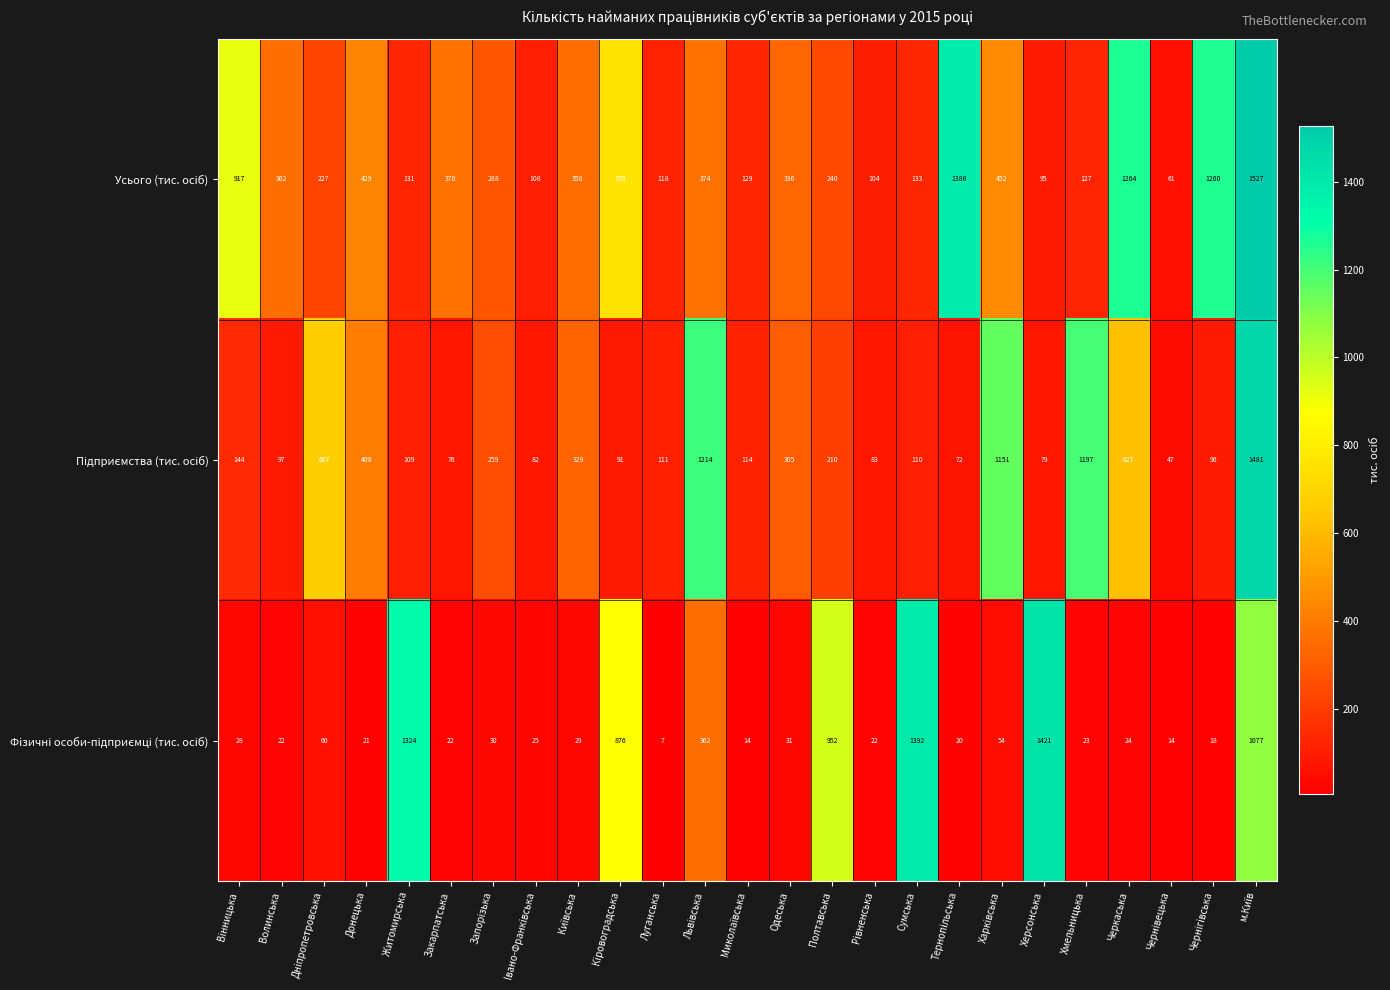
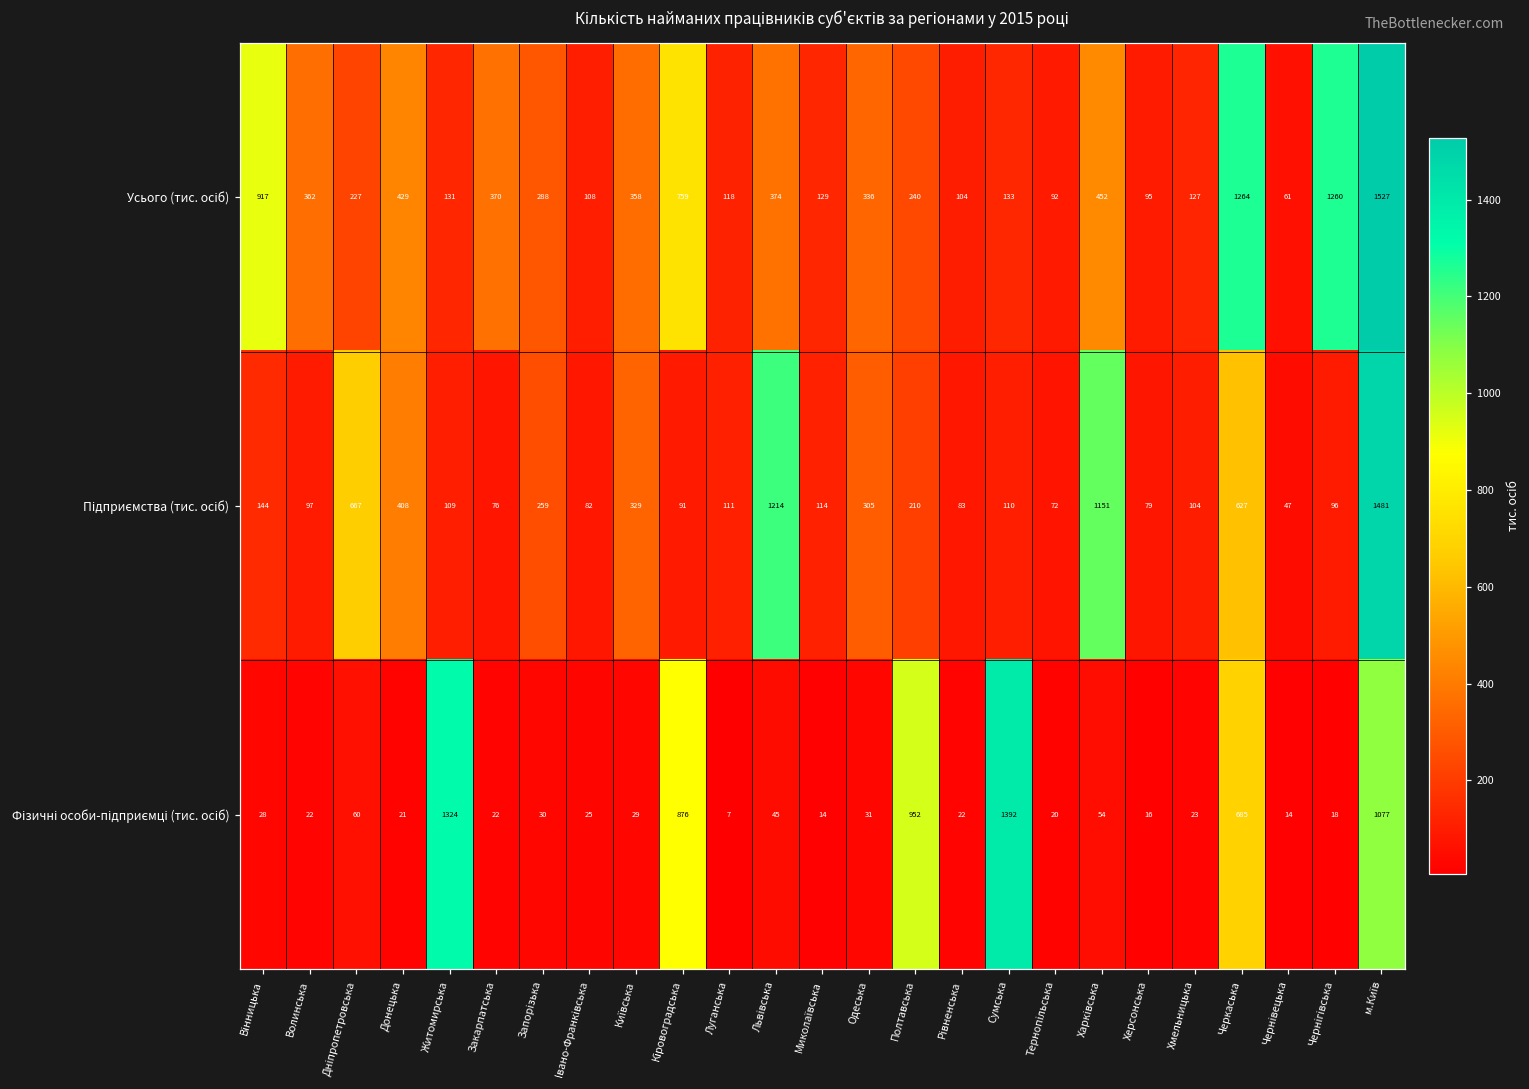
  {
    "Усього (тис. осіб)": {
      "Вінницька": 917,
      "Волинська": 362,
      "Дніпропетровська": 227,
      "Донецька": 429,
      "Житомирська": 131,
      "Закарпатська": 370,
      "Запорізька": 288,
      "Івано-Франківська": 108,
      "Київська": 358,
      "Кіровоградська": 759,
      "Луганська": 118,
      "Львівська": 374,
      "Миколаївська": 129,
      "Одеська": 336,
      "Полтавська": 240,
      "Рівненська": 104,
      "Сумська": 133,
-     "Тернопільська": 1386,
+     "Тернопільська": 92,
      "Харківська": 452,
      "Херсонська": 95,
      "Хмельницька": 127,
      "Черкаська": 1264,
      "Чернівецька": 61,
      "Чернігівська": 1260,
      "м.Київ": 1527
    },
    "Підприємства (тис. осіб)": {
      "Вінницька": 144,
      "Волинська": 97,
      "Дніпропетровська": 667,
      "Донецька": 408,
      "Житомирська": 109,
      "Закарпатська": 76,
      "Запорізька": 259,
      "Івано-Франківська": 82,
      "Київська": 329,
      "Кіровоградська": 91,
      "Луганська": 111,
      "Львівська": 1214,
      "Миколаївська": 114,
      "Одеська": 305,
      "Полтавська": 210,
      "Рівненська": 83,
      "Сумська": 110,
      "Тернопільська": 72,
      "Харківська": 1151,
      "Херсонська": 79,
-     "Хмельницька": 1197,
+     "Хмельницька": 104,
      "Черкаська": 627,
      "Чернівецька": 47,
      "Чернігівська": 96,
      "м.Київ": 1481
    },
    "Фізичні особи-підприємці (тис. осіб)": {
      "Вінницька": 28,
      "Волинська": 22,
      "Дніпропетровська": 60,
      "Донецька": 21,
      "Житомирська": 1324,
      "Закарпатська": 22,
      "Запорізька": 30,
      "Івано-Франківська": 25,
      "Київська": 29,
      "Кіровоградська": 876,
      "Луганська": 7,
-     "Львівська": 362,
+     "Львівська": 45,
      "Миколаївська": 14,
      "Одеська": 31,
      "Полтавська": 952,
      "Рівненська": 22,
      "Сумська": 1392,
      "Тернопільська": 20,
      "Харківська": 54,
-     "Херсонська": 1421,
+     "Херсонська": 16,
      "Хмельницька": 23,
-     "Черкаська": 24,
+     "Черкаська": 685,
      "Чернівецька": 14,
      "Чернігівська": 18,
      "м.Київ": 1077
    }
  }
